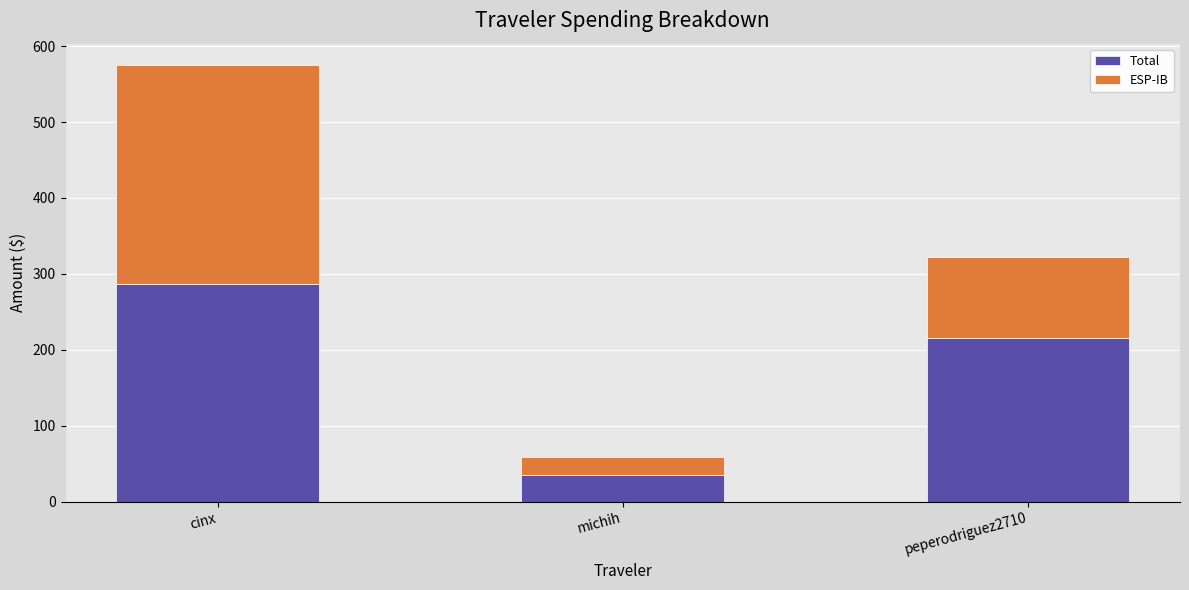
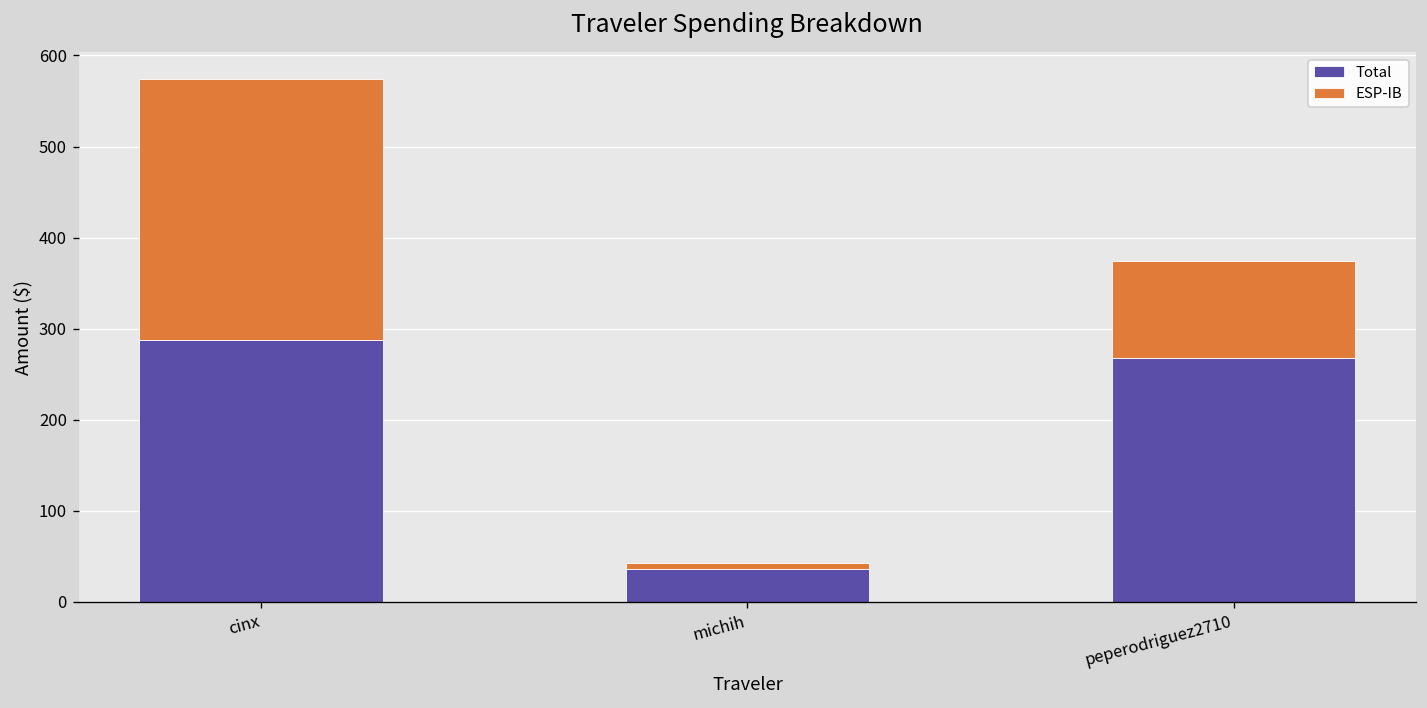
  {
    "Total": {
      "cinx": 290,
      "michih": 40,
-     "peperodriguez2710": 220
+     "peperodriguez2710": 270
    },
    "ESP-IB": {
      "cinx": 290,
-     "michih": 20,
+     "michih": 10,
      "peperodriguez2710": 110
    }
  }
